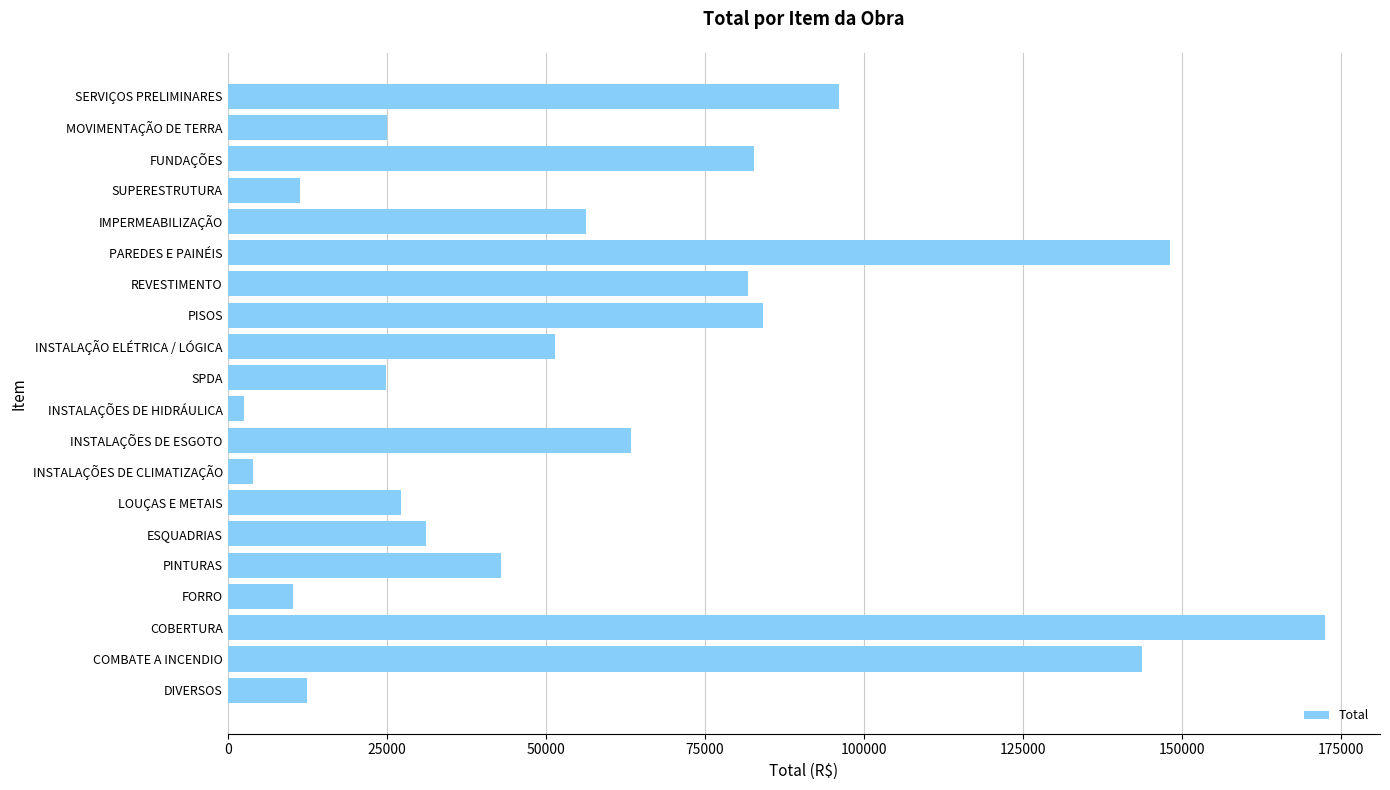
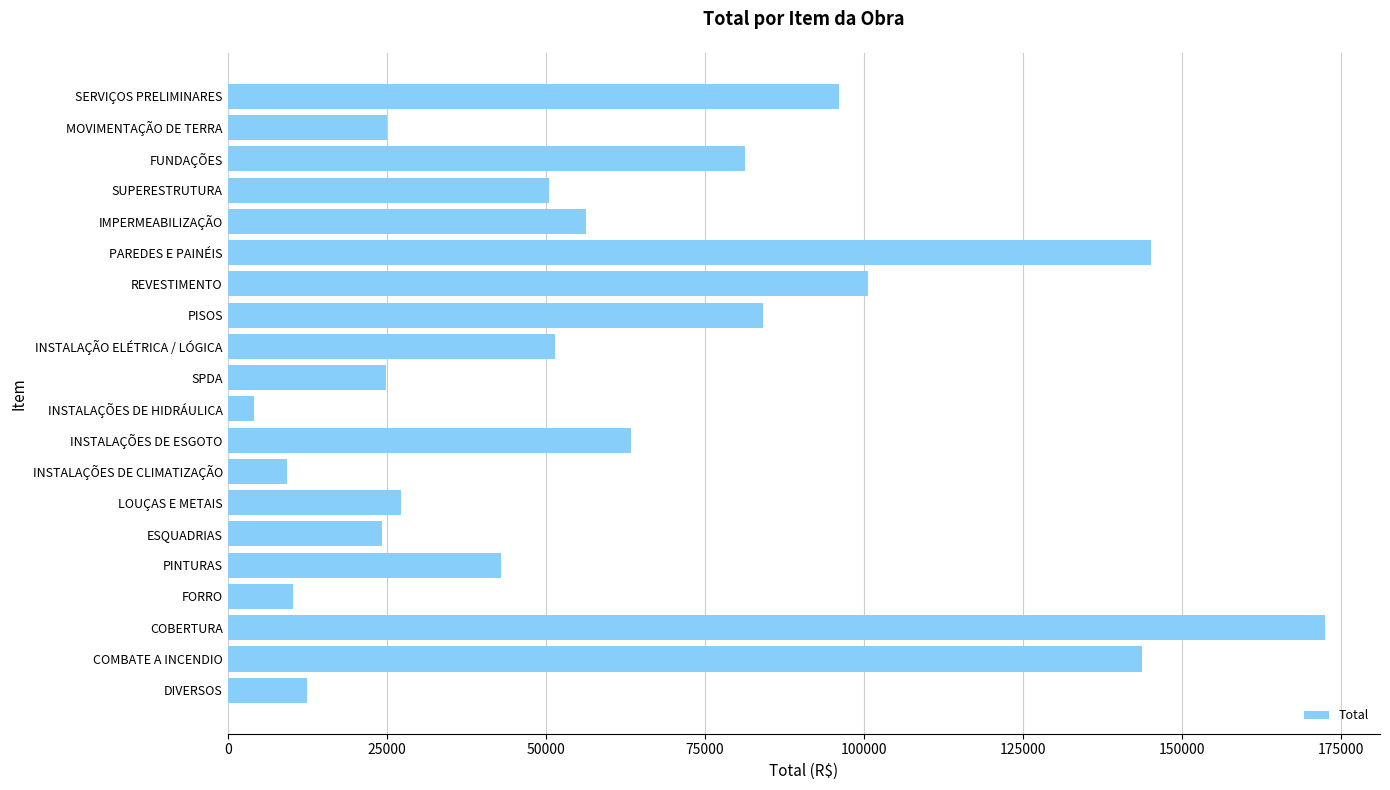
  {
    "SERVIÇOS PRELIMINARES": 96000,
    "MOVIMENTAÇÃO DE TERRA": 25000,
-   "FUNDAÇÕES": 83000,
-   "SUPERESTRUTURA": 11000,
+   "FUNDAÇÕES": 81000,
+   "SUPERESTRUTURA": 51000,
    "IMPERMEABILIZAÇÃO": 56000,
-   "PAREDES E PAINÉIS": 148000,
-   "REVESTIMENTO": 82000,
+   "PAREDES E PAINÉIS": 145000,
+   "REVESTIMENTO": 101000,
    "PISOS": 84000,
    "INSTALAÇÃO ELÉTRICA / LÓGICA": 51000,
    "SPDA": 25000,
-   "INSTALAÇÕES DE HIDRÁULICA": 3000,
+   "INSTALAÇÕES DE HIDRÁULICA": 4000,
    "INSTALAÇÕES DE ESGOTO": 63000,
-   "INSTALAÇÕES DE CLIMATIZAÇÃO": 4000,
+   "INSTALAÇÕES DE CLIMATIZAÇÃO": 9000,
    "LOUÇAS E METAIS": 27000,
-   "ESQUADRIAS": 31000,
+   "ESQUADRIAS": 24000,
    "PINTURAS": 43000,
    "FORRO": 10000,
    "COBERTURA": 173000,
    "COMBATE A INCENDIO": 144000,
    "DIVERSOS": 12000
  }
